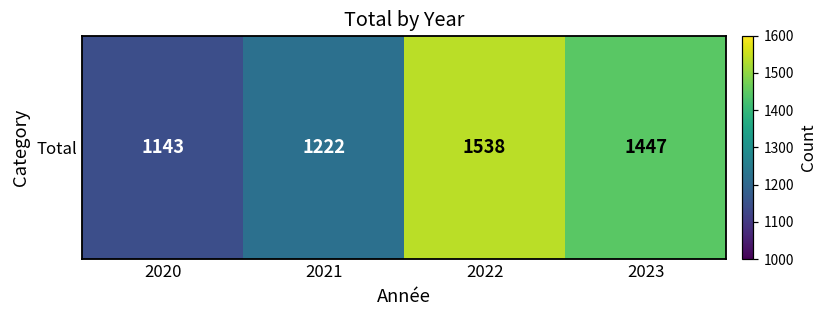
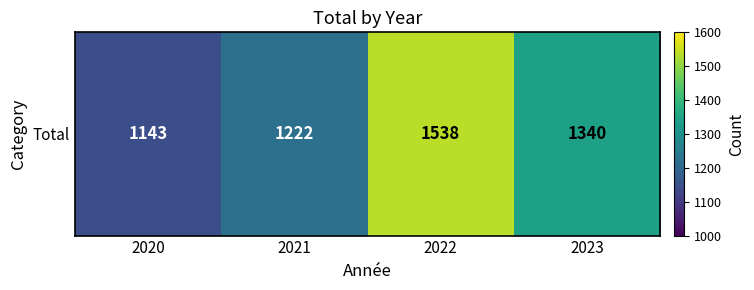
  {
    "Total": {
      "2020": 1143,
      "2021": 1222,
      "2022": 1538,
-     "2023": 1447
+     "2023": 1340
    }
  }
